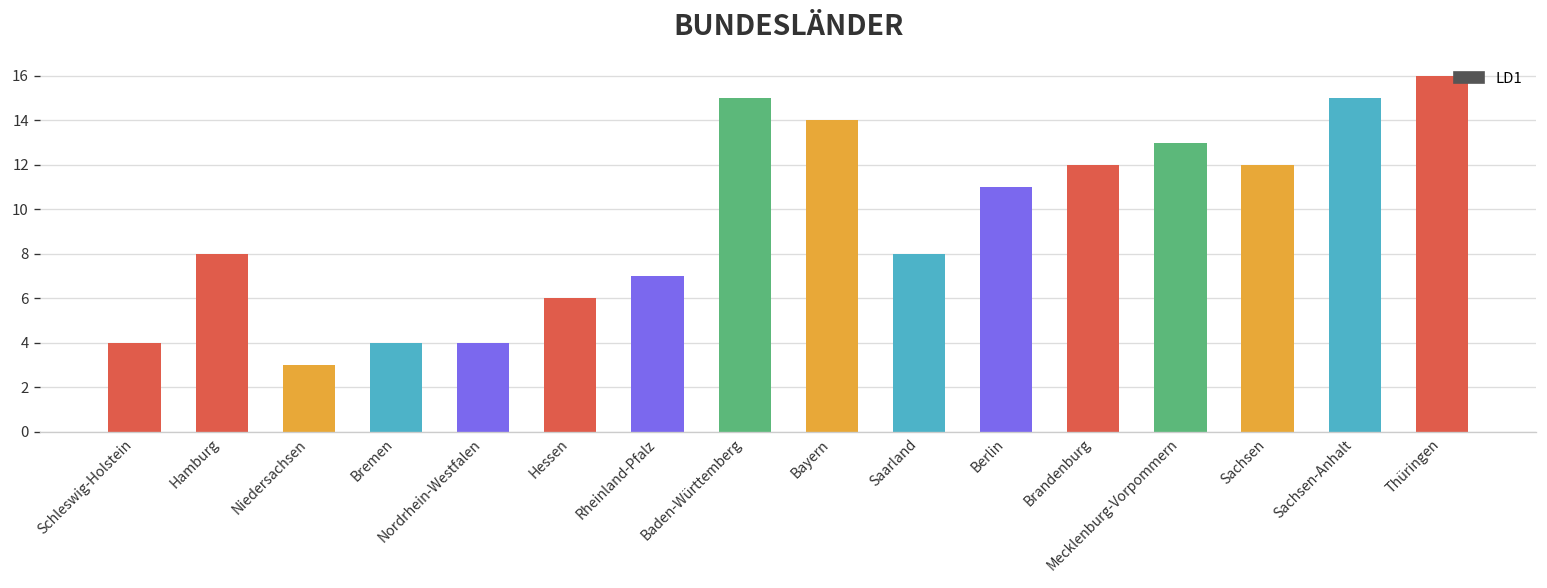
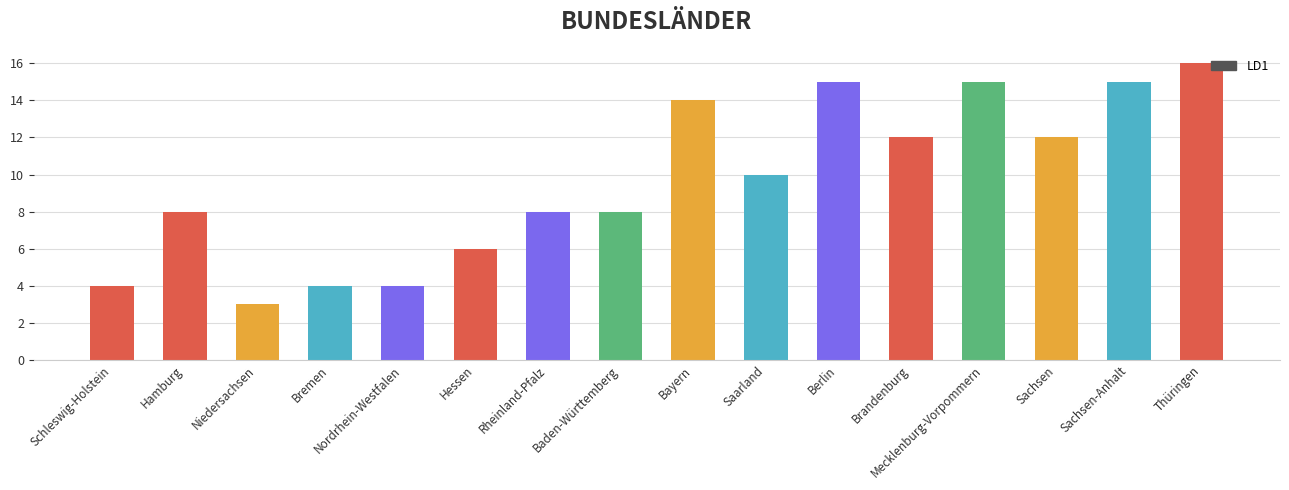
  {
    "Schleswig-Holstein": 4,
    "Hamburg": 8,
    "Niedersachsen": 3,
    "Bremen": 4,
    "Nordrhein-Westfalen": 4,
    "Hessen": 6,
-   "Rheinland-Pfalz": 7,
-   "Baden-Württemberg": 15,
+   "Rheinland-Pfalz": 8,
+   "Baden-Württemberg": 8,
    "Bayern": 14,
-   "Saarland": 8,
-   "Berlin": 11,
+   "Saarland": 10,
+   "Berlin": 15,
    "Brandenburg": 12,
-   "Mecklenburg-Vorpommern": 13,
+   "Mecklenburg-Vorpommern": 15,
    "Sachsen": 12,
    "Sachsen-Anhalt": 15,
    "Thüringen": 16
  }
